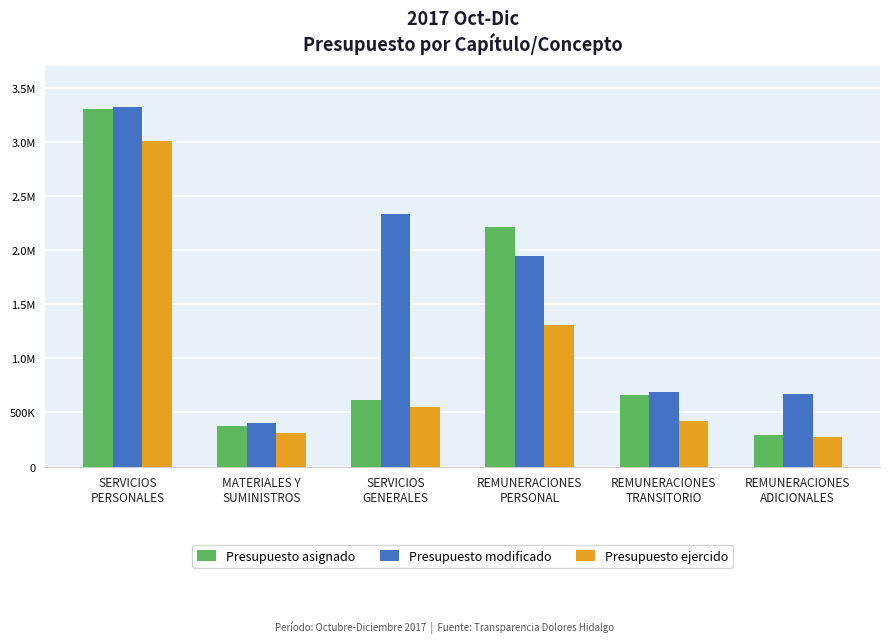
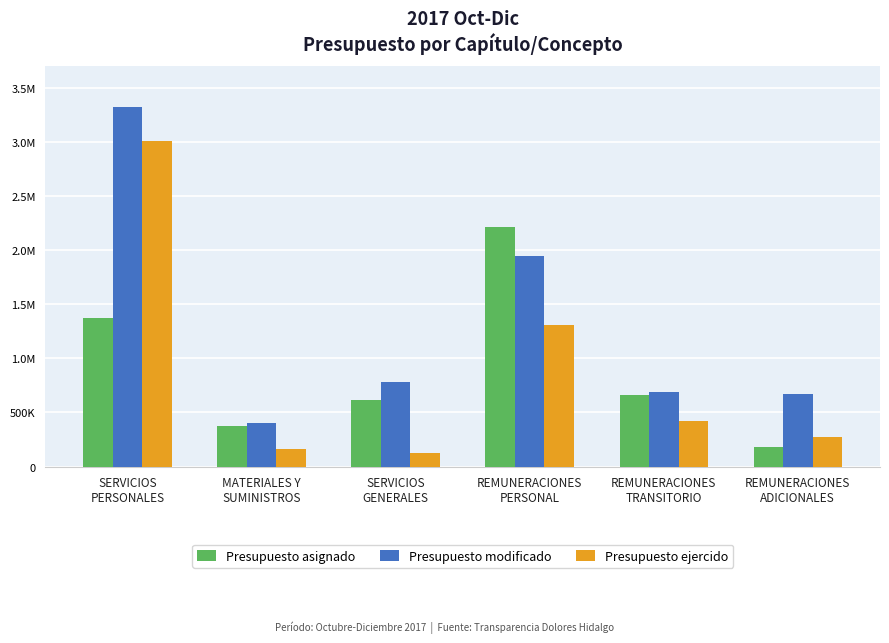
  {
    "Presupuesto asignado": {
-     "SERVICIOS PERSONALES": 3300000,
+     "SERVICIOS PERSONALES": 1370000,
      "MATERIALES Y SUMINISTROS": 380000,
      "SERVICIOS GENERALES": 610000,
      "REMUNERACIONES PERSONAL": 2210000,
      "REMUNERACIONES TRANSITORIO": 670000,
-     "REMUNERACIONES ADICIONALES": 290000
+     "REMUNERACIONES ADICIONALES": 180000
    },
    "Presupuesto modificado": {
      "SERVICIOS PERSONALES": 3320000,
      "MATERIALES Y SUMINISTROS": 400000,
-     "SERVICIOS GENERALES": 2340000,
+     "SERVICIOS GENERALES": 790000,
      "REMUNERACIONES PERSONAL": 1950000,
      "REMUNERACIONES TRANSITORIO": 690000,
      "REMUNERACIONES ADICIONALES": 670000
    },
    "Presupuesto ejercido": {
      "SERVICIOS PERSONALES": 3010000,
-     "MATERIALES Y SUMINISTROS": 310000,
-     "SERVICIOS GENERALES": 550000,
+     "MATERIALES Y SUMINISTROS": 160000,
+     "SERVICIOS GENERALES": 130000,
      "REMUNERACIONES PERSONAL": 1310000,
      "REMUNERACIONES TRANSITORIO": 420000,
      "REMUNERACIONES ADICIONALES": 270000
    }
  }
